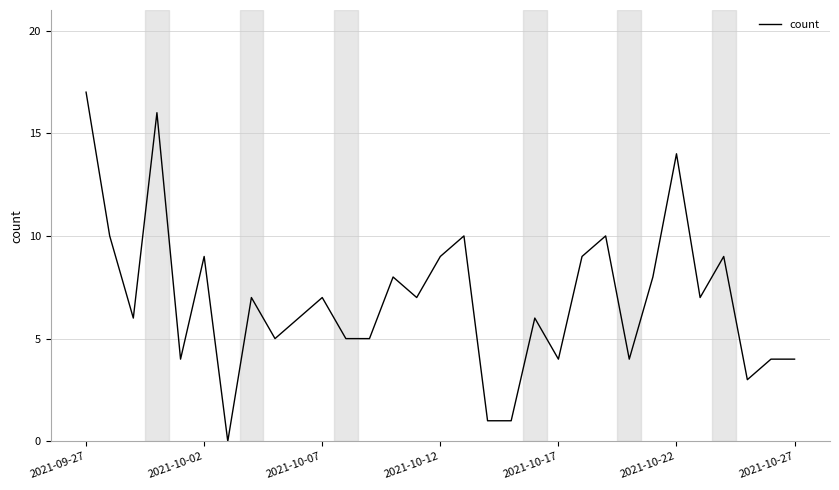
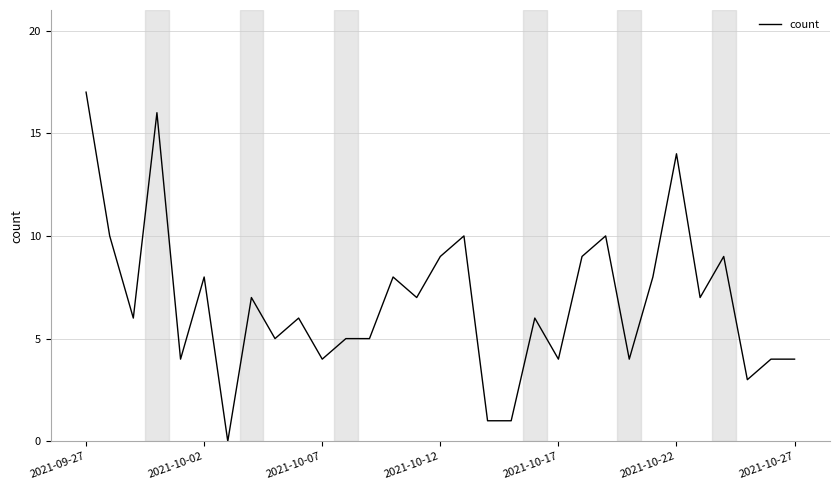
  {
    "2021-09-27": 17,
-   "2021-10-02": 9,
-   "2021-10-07": 7,
+   "2021-10-02": 8,
+   "2021-10-07": 4,
    "2021-10-12": 9,
    "2021-10-17": 4,
    "2021-10-22": 14,
    "2021-10-27": 4
  }
